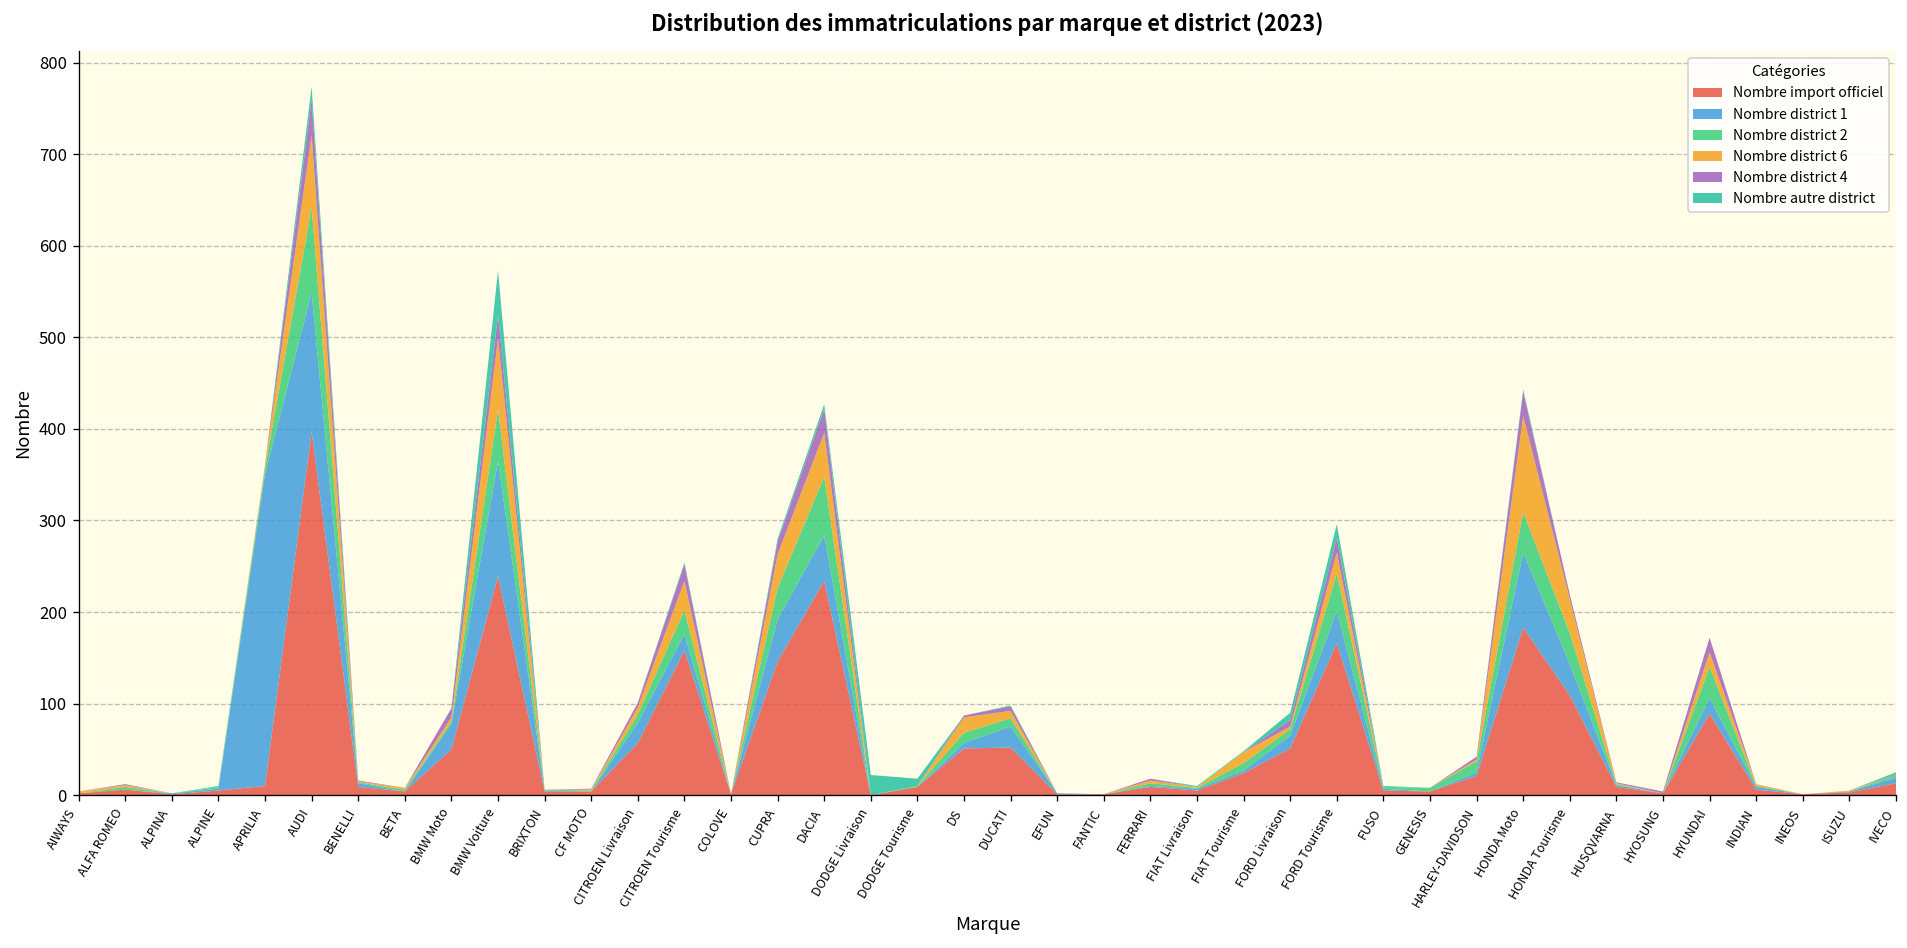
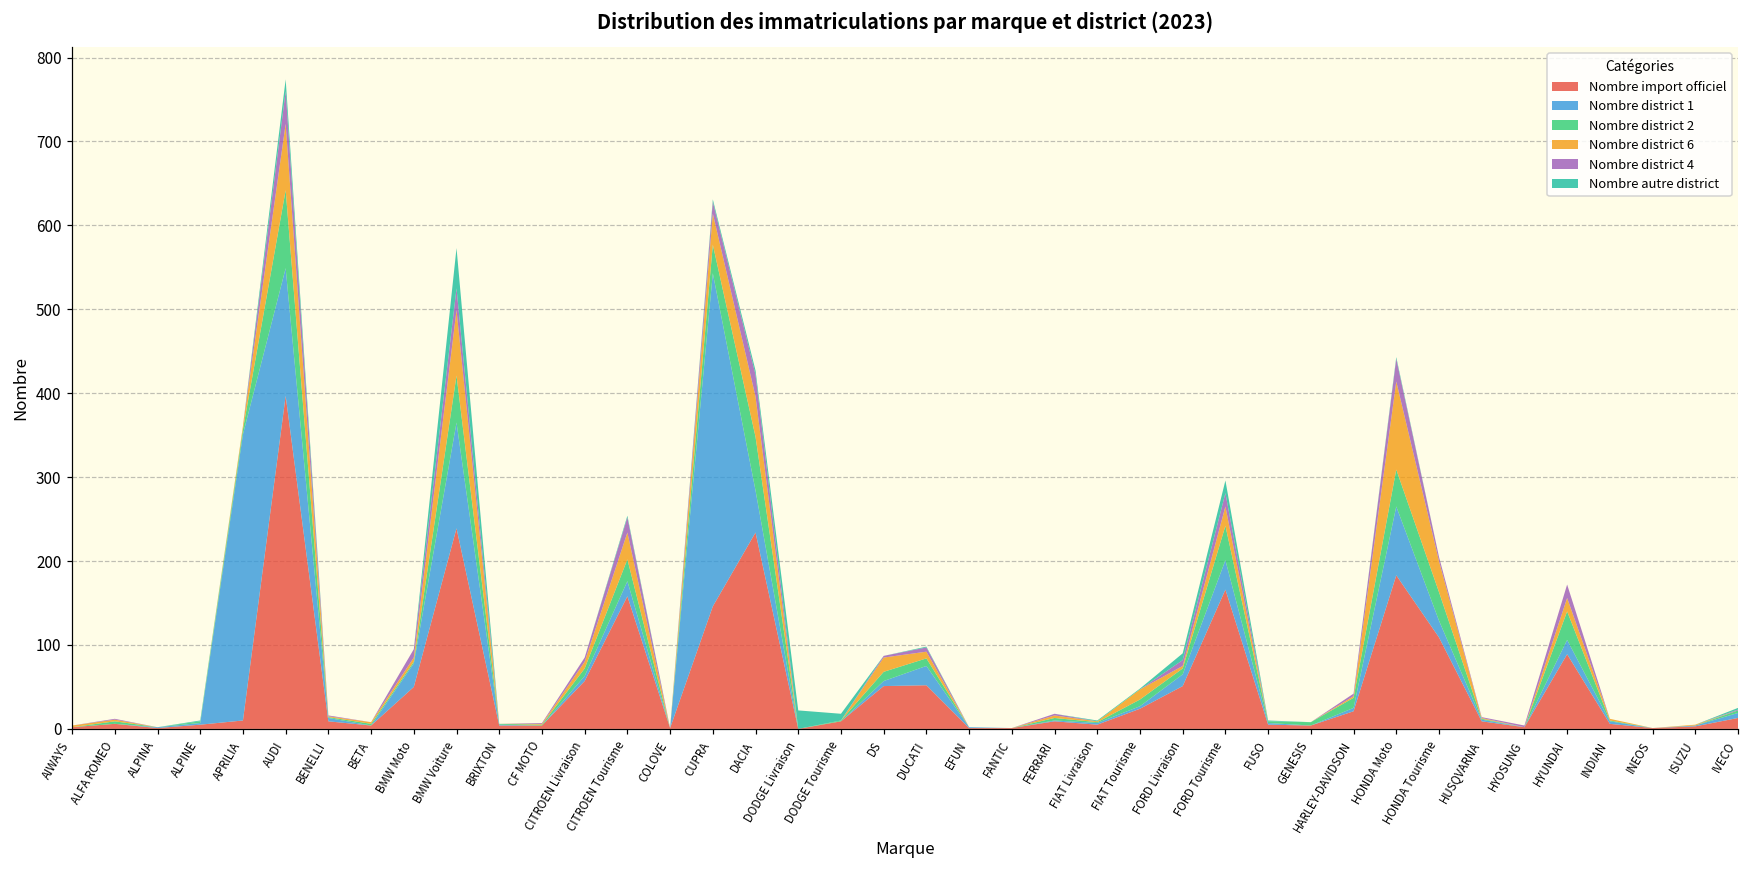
  {
    "Nombre import officiel": {
      "APRILIA": 10,
      "AUDI": 400,
      "BENELLI": 10,
      "BMW Moto": 50,
      "BMW Voiture": 240,
      "CITROEN Livraison": 60,
      "CITROEN Tourisme": 160,
      "CUPRA": 150,
      "DACIA": 230,
      "DS": 50,
      "DUCATI": 50,
      "FORD Livraison": 50,
      "FORD Tourisme": 170,
      "HARLEY-DAVIDSON": 20,
      "HONDA Moto": 180,
      "HONDA Tourisme": 110,
      "HYUNDAI": 90,
      "IVECO": 10
    },
    "Nombre district 1": {
      "APRILIA": 340,
      "AUDI": 150,
      "BMW Voiture": 130,
-     "CITROEN Livraison": 20,
+     "CITROEN Livraison": 10,
      "CITROEN Tourisme": 20,
-     "CUPRA": 50,
+     "CUPRA": 400,
      "DACIA": 50,
      "DS": 10,
      "DUCATI": 20,
      "FORD Livraison": 10,
      "FORD Tourisme": 40,
      "HARLEY-DAVIDSON": 0,
      "HONDA Moto": 80,
-     "HONDA Tourisme": 30,
+     "HONDA Tourisme": 20,
      "HYUNDAI": 20
    },
    "Nombre district 6": {
      "AUDI": 80,
      "BMW Moto": 10,
      "BMW Voiture": 80,
      "CITROEN Livraison": 10,
      "CITROEN Tourisme": 30,
      "CUPRA": 40,
      "DACIA": 50,
      "DUCATI": 10,
      "FORD Tourisme": 20,
      "HONDA Moto": 110,
      "HONDA Tourisme": 40,
      "HYUNDAI": 20
    },
    "Nombre district 4": {
      "AUDI": 40,
      "BMW Voiture": 30,
      "DACIA": 30,
      "FORD Livraison": 10,
      "FORD Tourisme": 20
    }
  }
